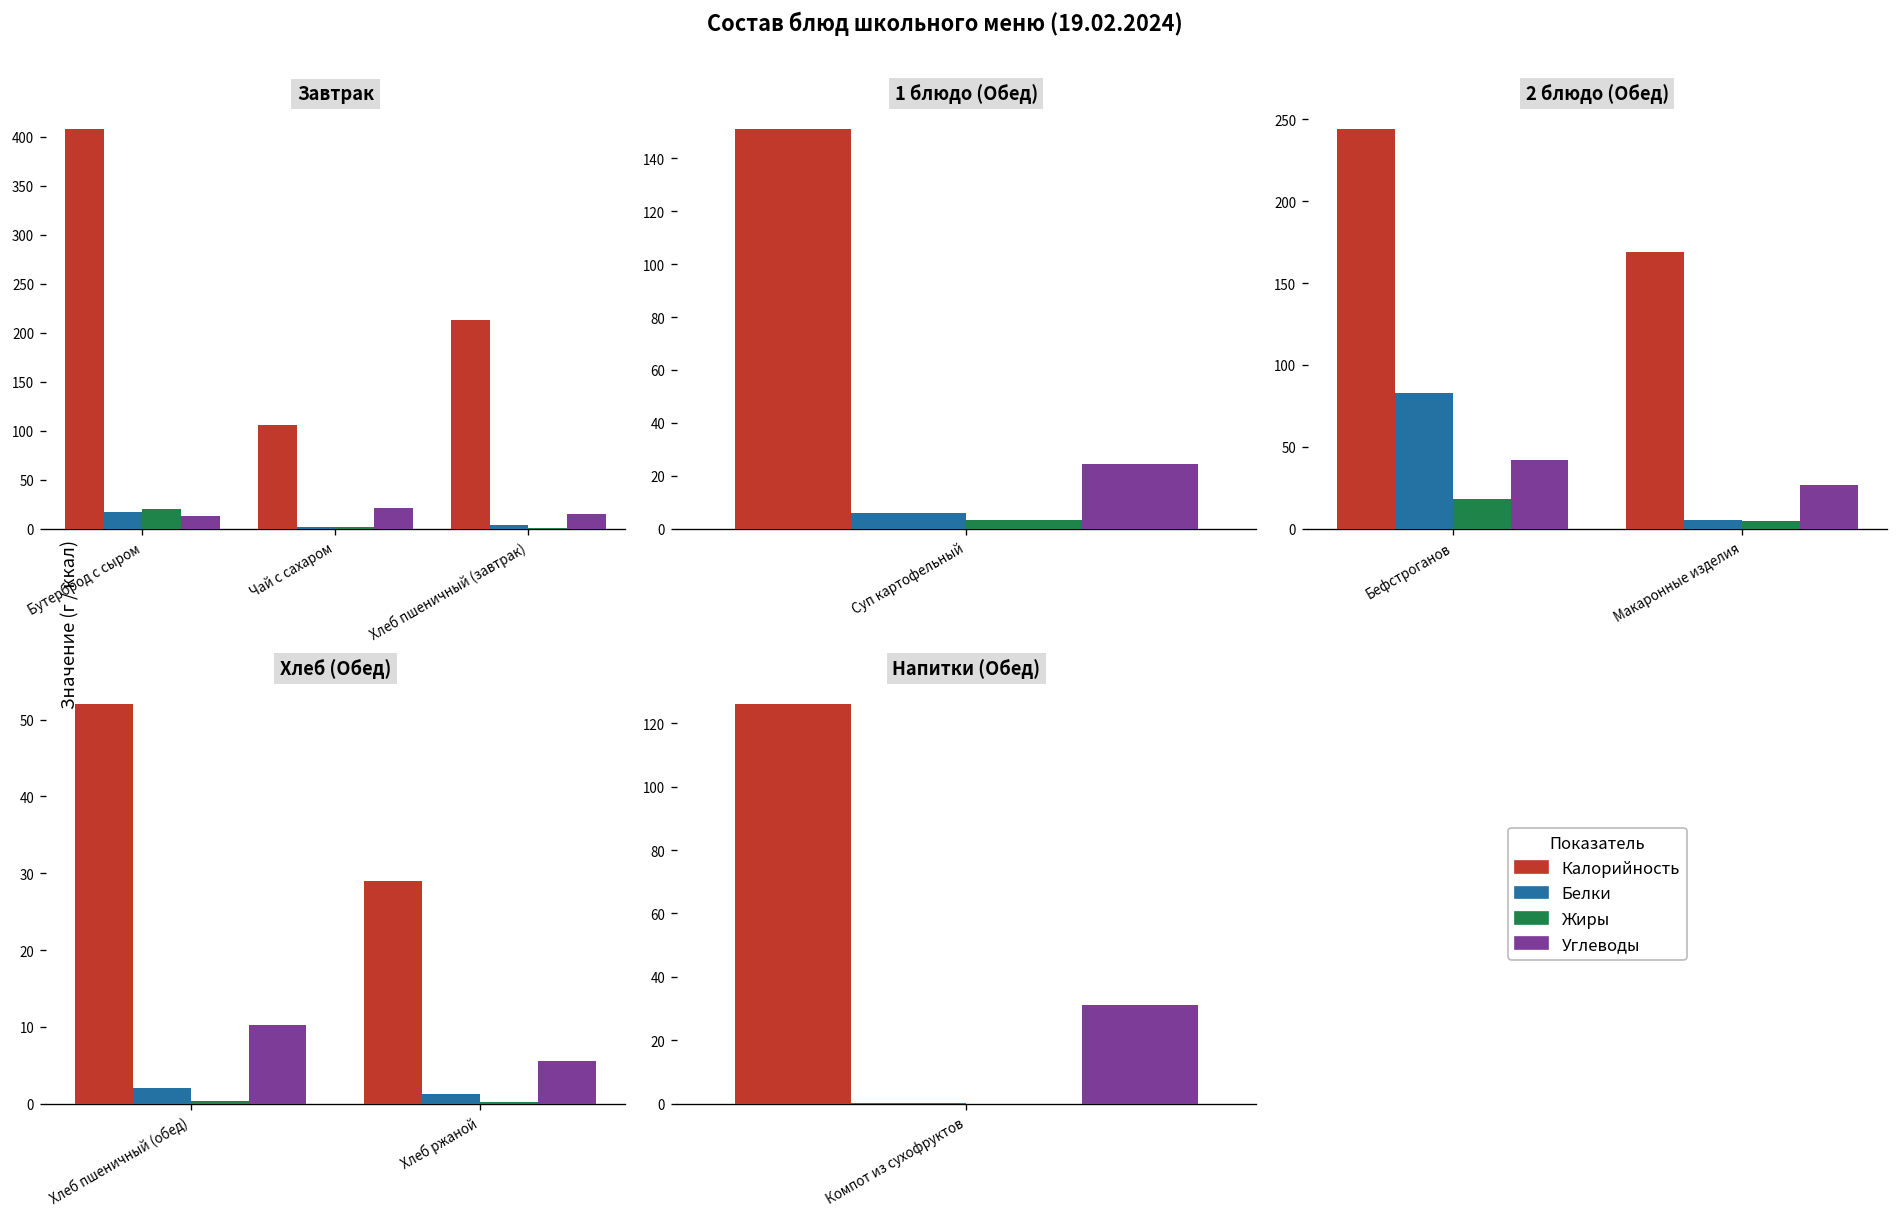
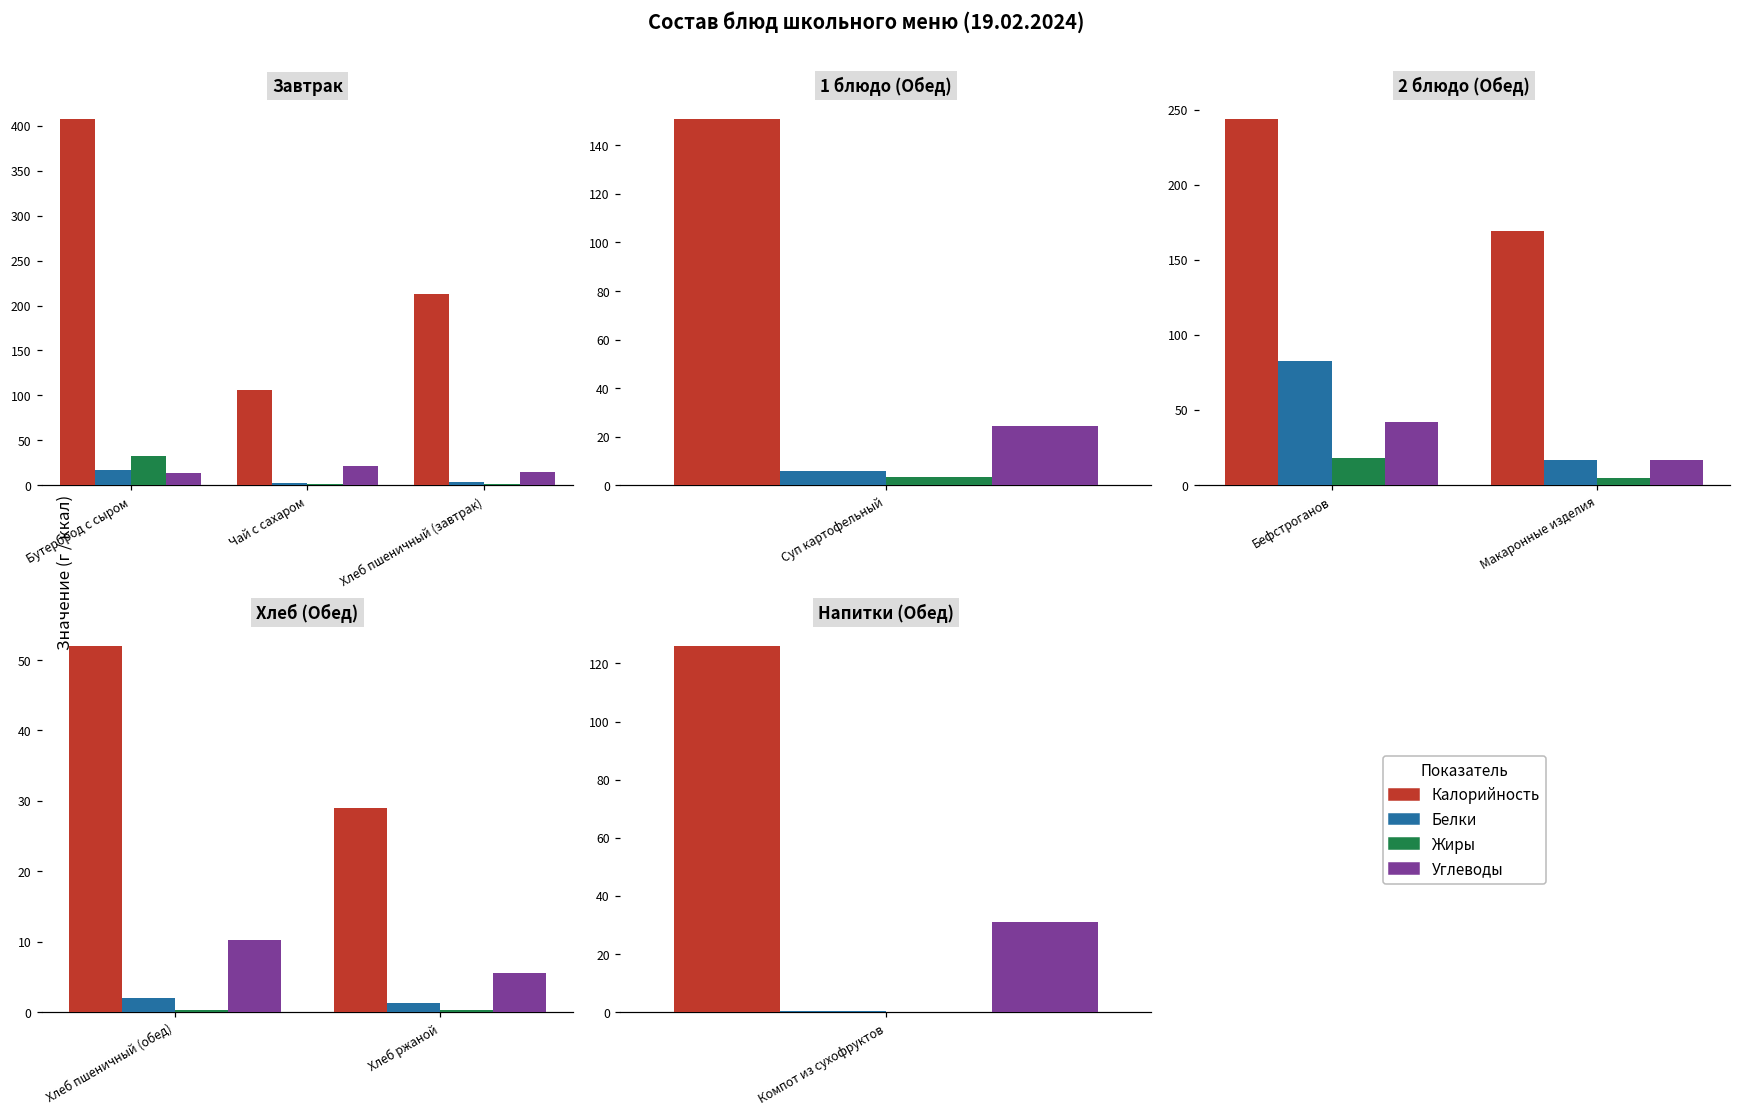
  {
    "Завтрак": {
      "Калорийность": {
        "Бутерброд с сыром": 410,
        "Чай с сахаром": 110,
        "Хлеб пшеничный (завтрак)": 210
      },
      "Белки": {
        "Бутерброд с сыром": 20,
        "Хлеб пшеничный (завтрак)": 0
      },
      "Жиры": {
-       "Бутерброд с сыром": 20
+       "Бутерброд с сыром": 30
      },
      "Углеводы": {
        "Бутерброд с сыром": 10,
        "Чай с сахаром": 20,
        "Хлеб пшеничный (завтрак)": 10
      }
    },
    "2 блюдо (Обед)": {
      "Калорийность": {
        "Бефстроганов": 244,
        "Макаронные изделия": 169
      },
      "Белки": {
        "Бефстроганов": 83,
-       "Макаронные изделия": 6
+       "Макаронные изделия": 17
      },
      "Жиры": {
        "Бефстроганов": 18,
        "Макаронные изделия": 5
      },
      "Углеводы": {
        "Бефстроганов": 42,
-       "Макаронные изделия": 26
+       "Макаронные изделия": 16
      }
    },
    "Хлеб (Обед)": {
      "Калорийность": {
        "Хлеб пшеничный (обед)": 52,
        "Хлеб ржаной": 29
      },
      "Белки": {
        "Хлеб пшеничный (обед)": 2,
        "Хлеб ржаной": 1
      },
      "Углеводы": {
        "Хлеб пшеничный (обед)": 10,
        "Хлеб ржаной": 6
      }
    }
  }
